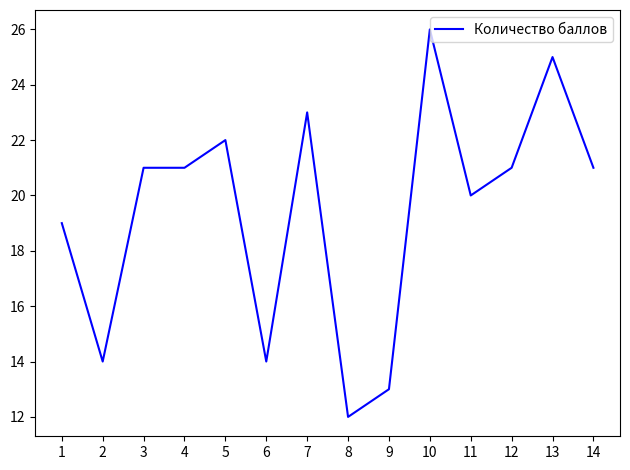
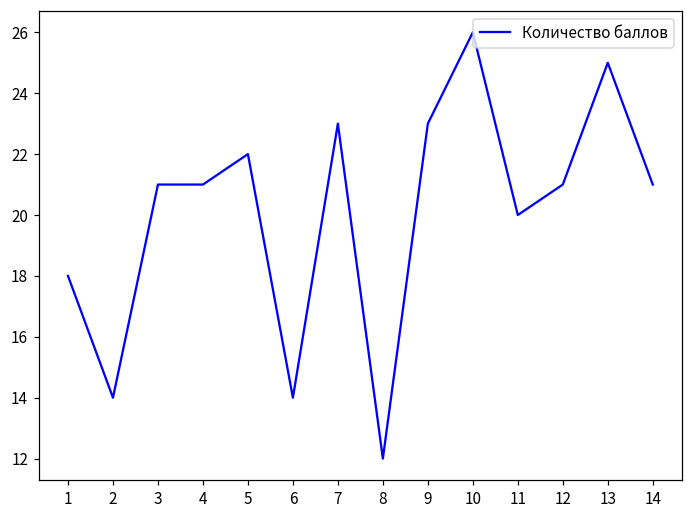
  {
-   "1": 19,
+   "1": 18,
    "2": 14,
    "3": 21,
    "4": 21,
    "5": 22,
    "6": 14,
    "7": 23,
    "8": 12,
-   "9": 13,
+   "9": 23,
    "10": 26,
    "11": 20,
    "12": 21,
    "13": 25,
    "14": 21
  }
